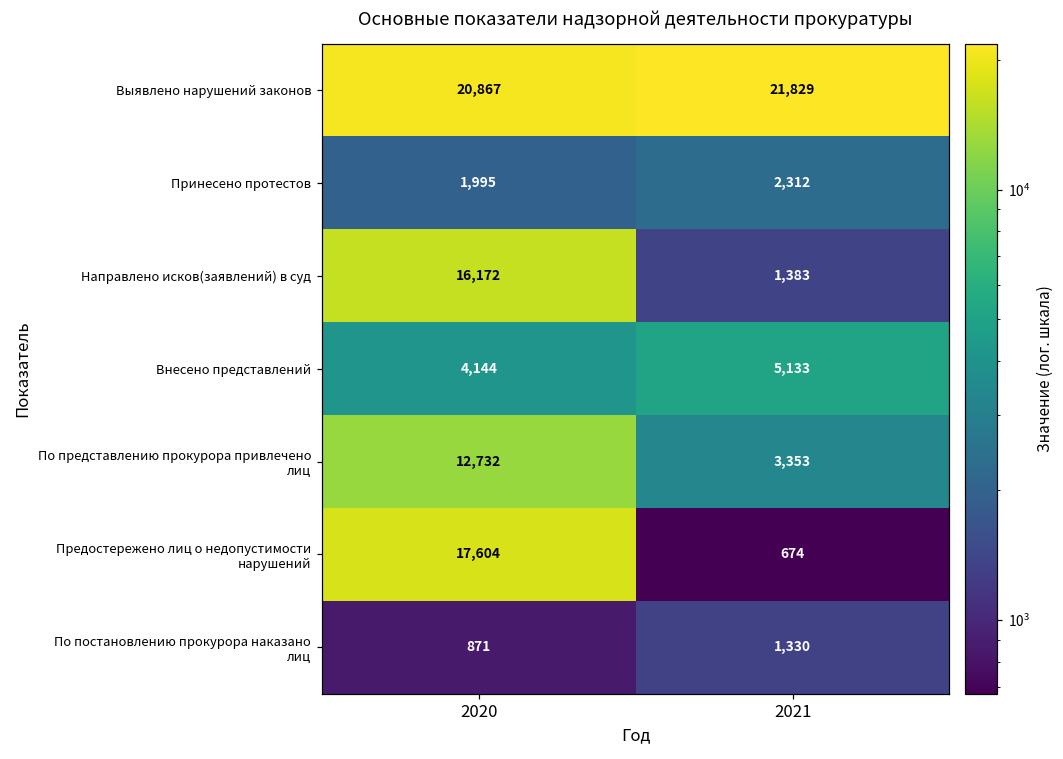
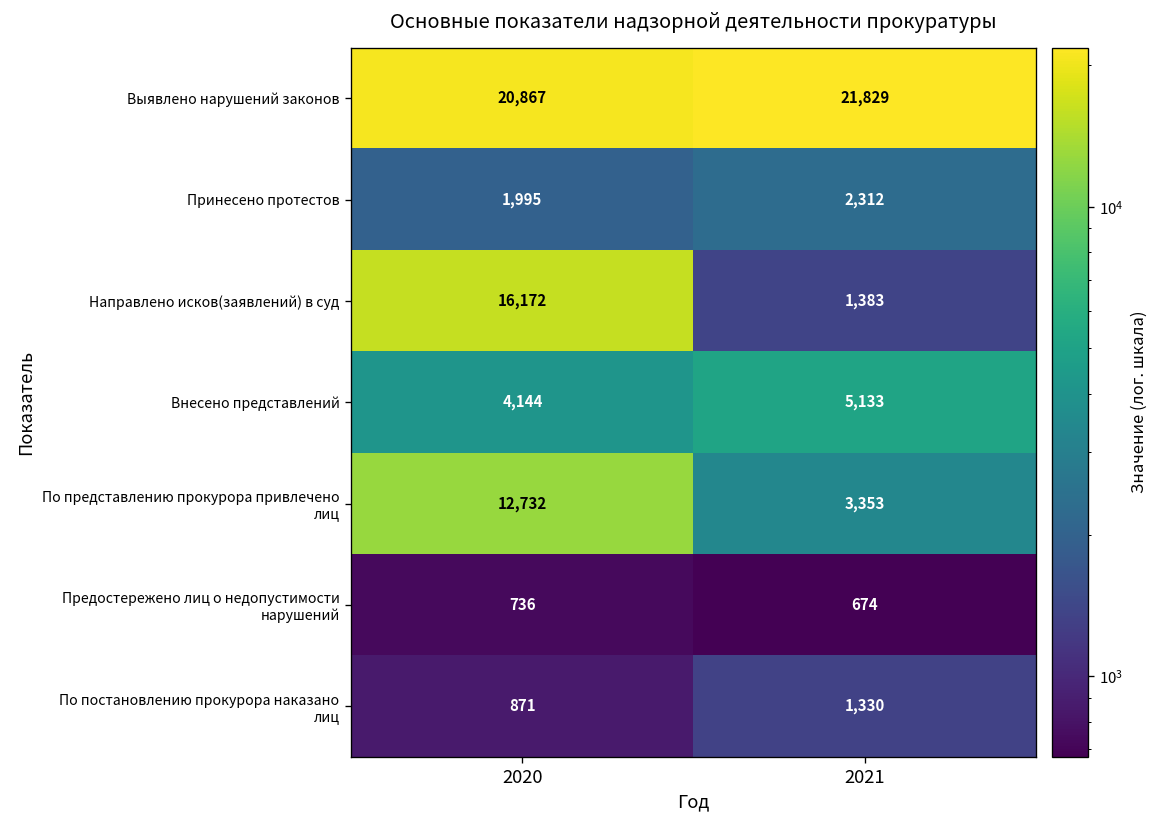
  {
    "Выявлено нарушений законов": {
      "2020": "20,867",
      "2021": "21,829"
    },
    "Принесено протестов": {
      "2020": "1,995",
      "2021": "2,312"
    },
    "Направлено исков(заявлений) в суд": {
      "2020": "16,172",
      "2021": "1,383"
    },
    "Внесено представлений": {
      "2020": "4,144",
      "2021": "5,133"
    },
    "По представлению прокурора привлечено лиц": {
      "2020": "12,732",
      "2021": "3,353"
    },
    "Предостережено лиц о недопустимости нарушений": {
-     "2020": "17,604",
+     "2020": "736",
      "2021": "674"
    },
    "По постановлению прокурора наказано лиц": {
      "2020": "871",
      "2021": "1,330"
    }
  }
